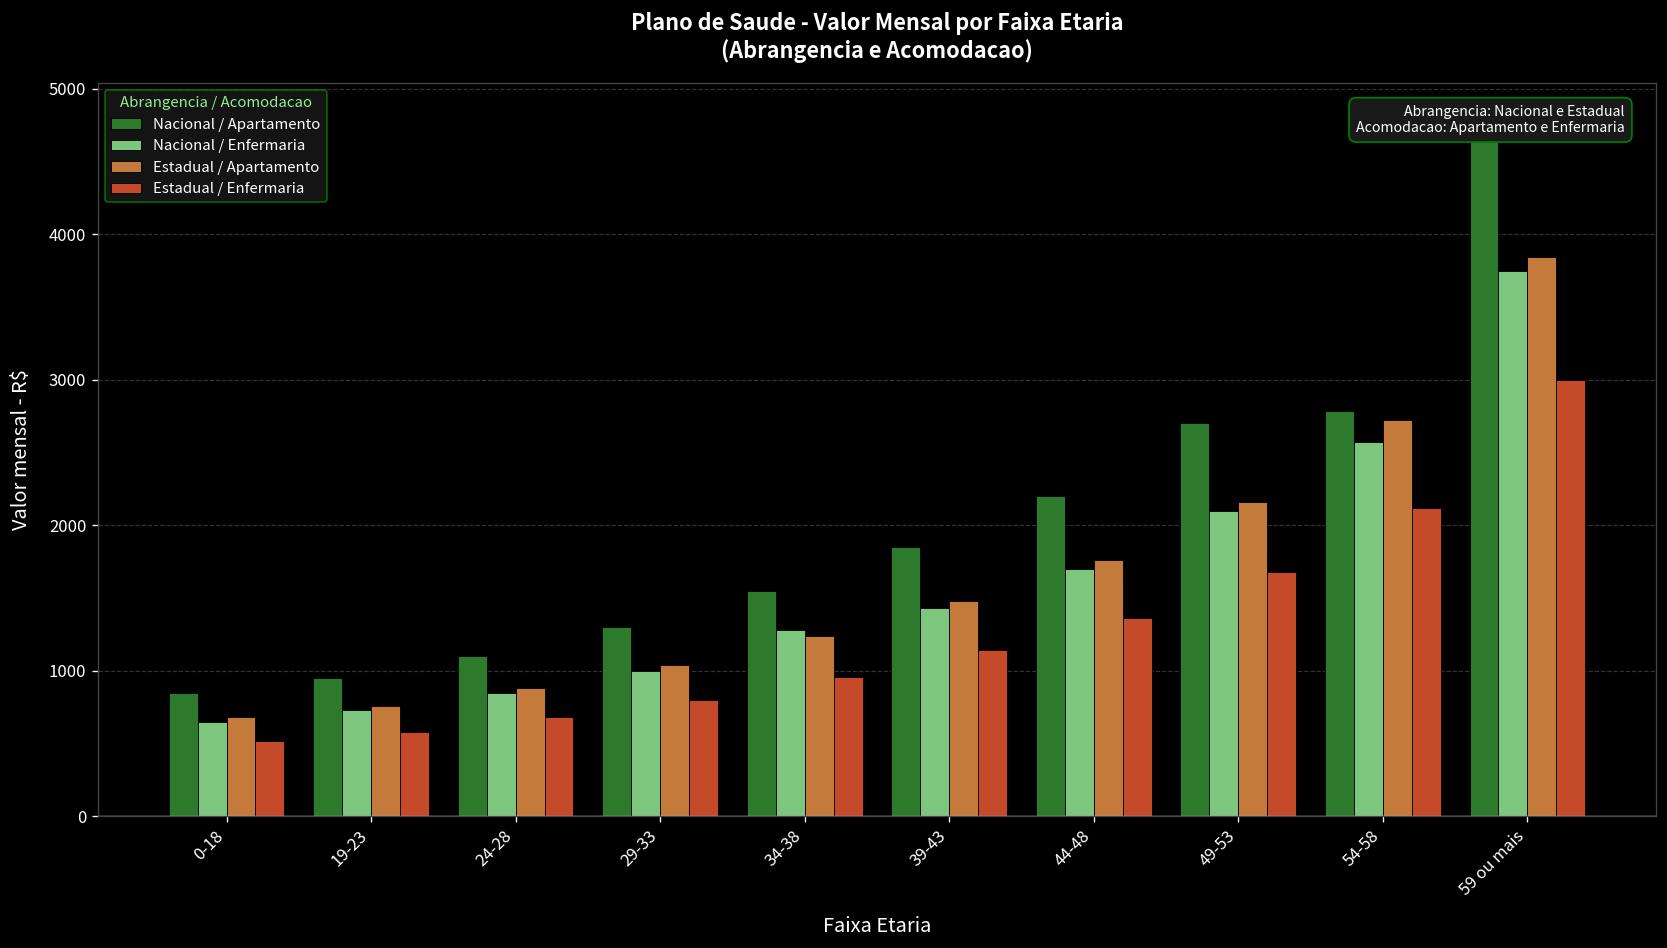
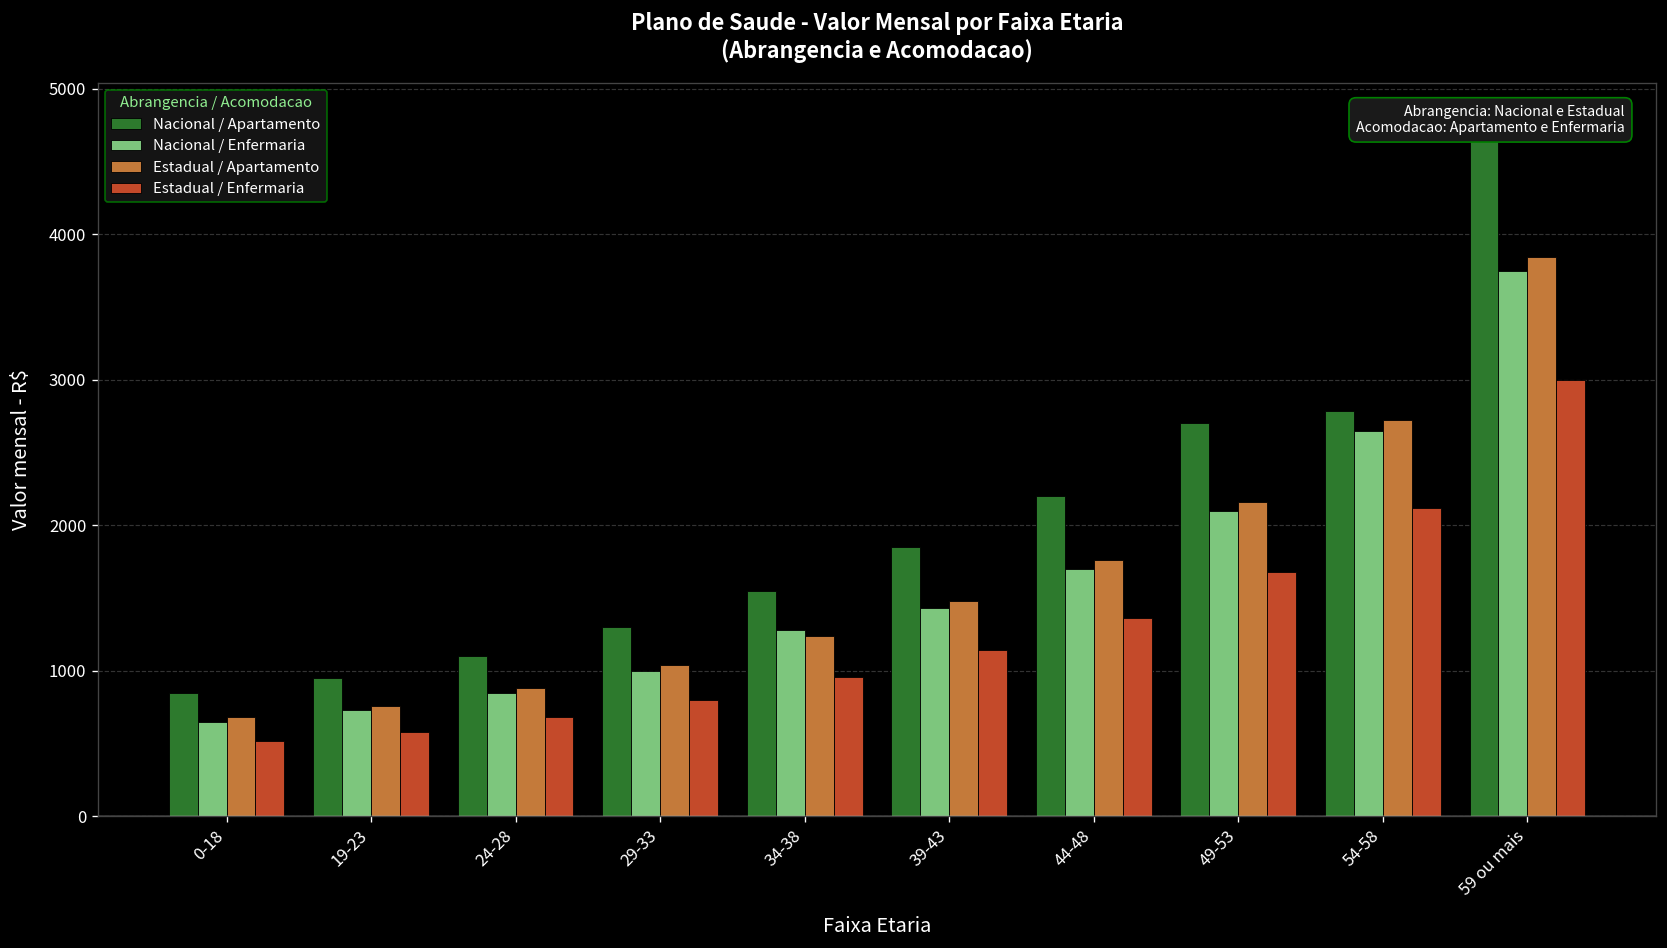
  {
    "Nacional / Apartamento": {
      "0-18": 850,
      "19-23": 950,
      "24-28": 1100,
      "29-33": 1300,
      "34-38": 1550,
      "39-43": 1850,
      "44-48": 2200,
      "49-53": 2700,
      "54-58": 2780
    },
    "Nacional / Enfermaria": {
      "0-18": 650,
      "19-23": 730,
      "24-28": 850,
      "29-33": 1000,
      "34-38": 1280,
      "39-43": 1430,
      "44-48": 1700,
      "49-53": 2100,
-     "54-58": 2570,
+     "54-58": 2650,
      "59 ou mais": 3750
    }
  }
